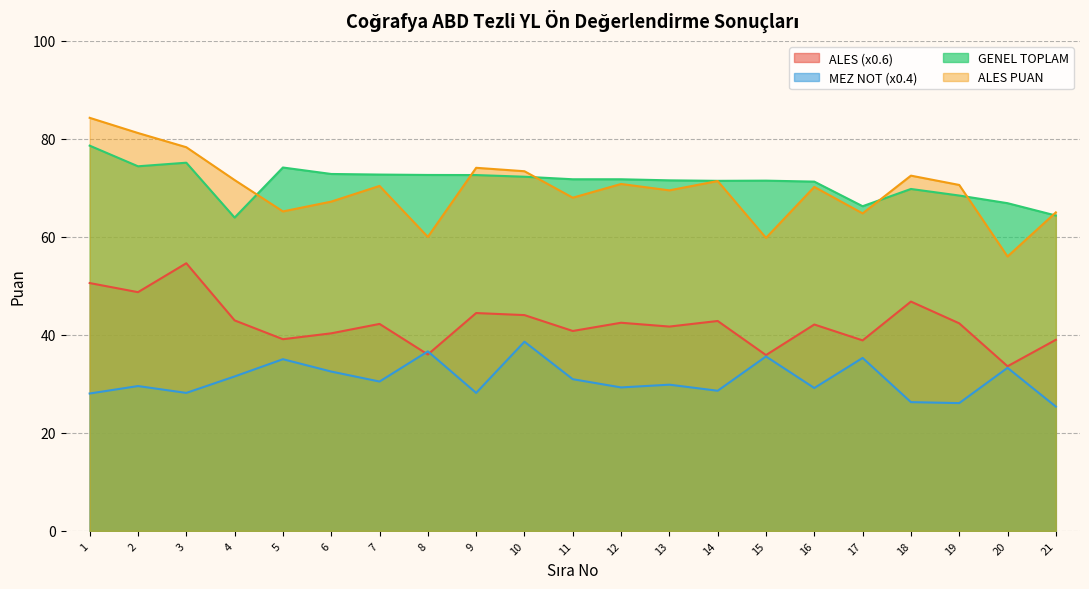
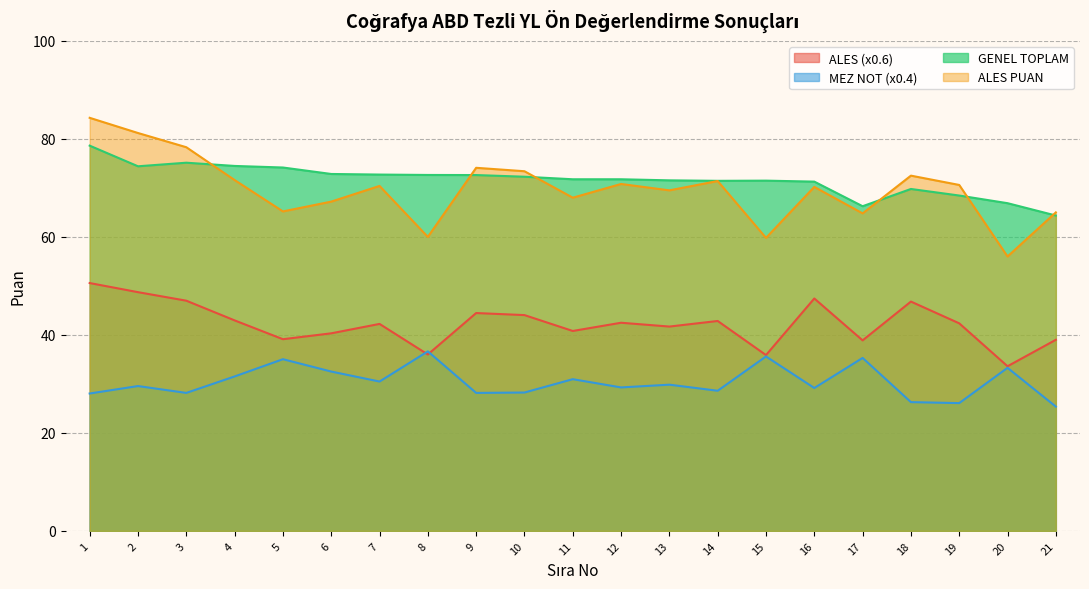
  {
    "ALES (x0.6)": {
      "1": 51,
      "2": 49,
-     "3": 55,
+     "3": 47,
      "4": 43,
      "5": 39,
      "6": 40,
      "7": 42,
      "8": 36,
      "9": 44,
      "10": 44,
      "11": 41,
      "12": 42,
      "13": 42,
      "14": 43,
-     "16": 42,
+     "16": 47,
      "17": 39,
      "18": 47,
      "19": 42,
      "21": 39
    },
    "MEZ NOT (x0.4)": {
      "1": 28,
      "2": 30,
      "3": 28,
      "4": 32,
      "5": 35,
      "6": 33,
      "7": 30,
      "8": 37,
      "9": 28,
-     "10": 39,
+     "10": 28,
      "11": 31,
      "12": 29,
      "13": 30,
      "14": 29,
      "16": 29,
      "17": 35,
      "18": 26,
      "19": 26,
      "21": 25
    },
    "GENEL TOPLAM": {
      "1": 79,
      "2": 74,
      "3": 75,
-     "4": 64,
+     "4": 74,
      "5": 74,
      "6": 73,
      "7": 73,
      "8": 73,
      "9": 73,
      "10": 72,
      "11": 72,
      "12": 72,
      "13": 72,
      "15": 71,
      "16": 71,
      "17": 66,
      "18": 70,
      "19": 68,
      "20": 67,
      "21": 64
    },
    "ALES PUAN": {
      "1": 84,
      "2": 81,
      "3": 78,
      "4": 72,
      "5": 65,
      "6": 67,
      "7": 70,
      "8": 60,
      "9": 74,
      "10": 73,
      "11": 68,
      "12": 71,
      "13": 70,
      "15": 60,
      "16": 70,
      "17": 65,
      "18": 73,
      "19": 71,
      "20": 56,
      "21": 65
    }
  }
